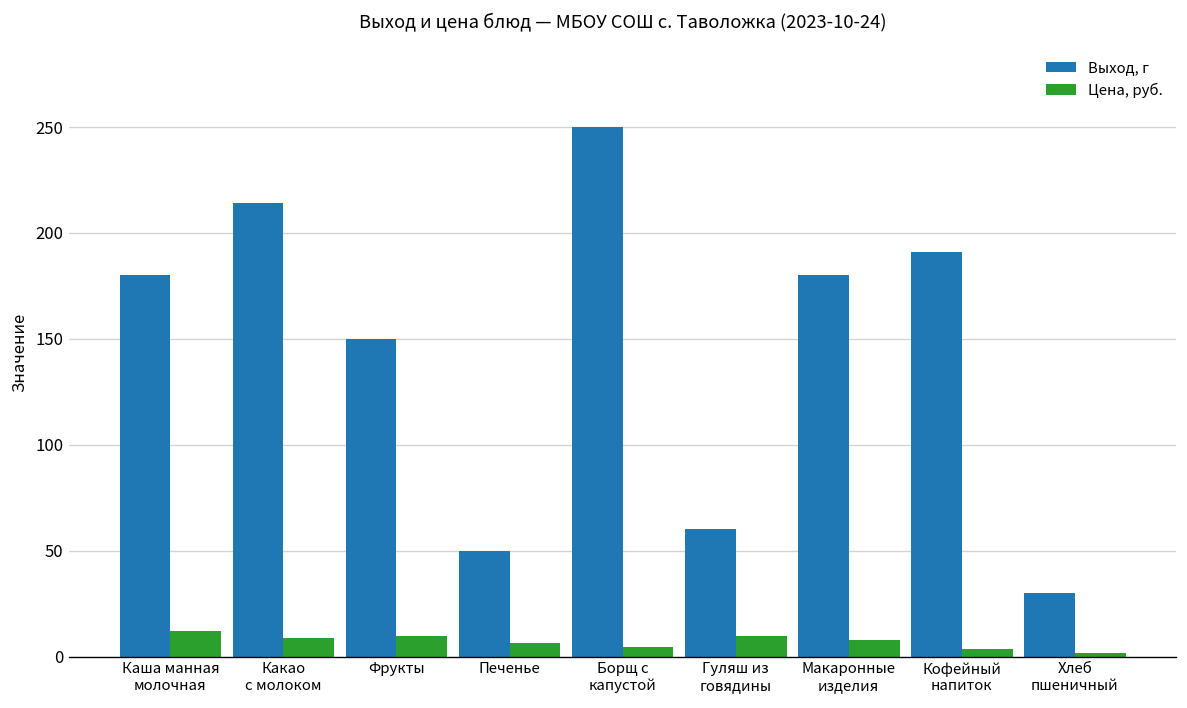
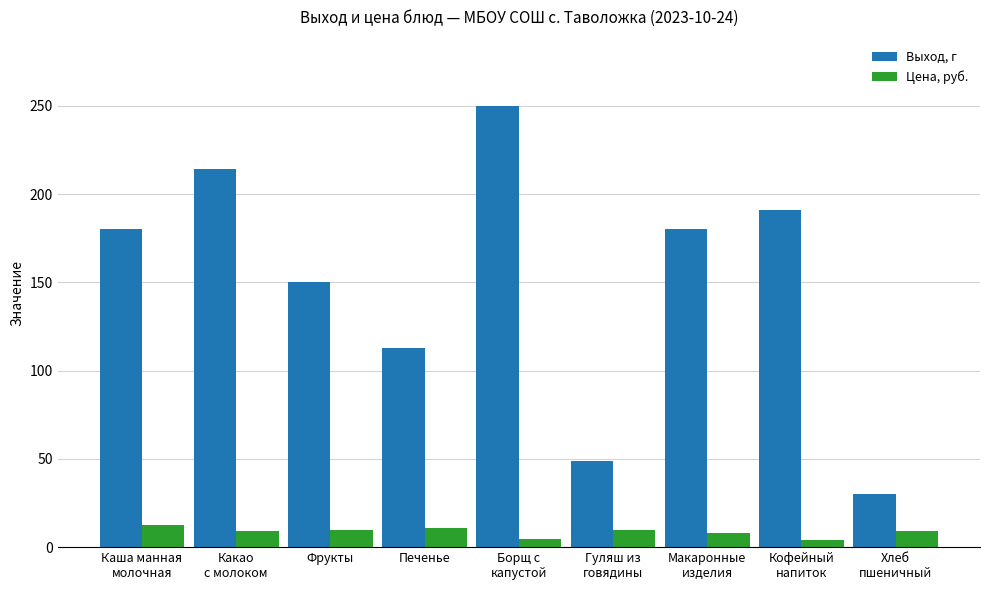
  {
    "Выход, г": {
      "Каша манная молочная": 180,
      "Какао с молоком": 214,
      "Фрукты": 150,
-     "Печенье": 50,
+     "Печенье": 113,
      "Борщ с капустой": 250,
-     "Гуляш из говядины": 60,
+     "Гуляш из говядины": 49,
      "Макаронные изделия": 180,
      "Кофейный напиток": 191,
      "Хлеб пшеничный": 30
    },
    "Цена, руб.": {
      "Каша манная молочная": 12,
      "Какао с молоком": 9,
      "Фрукты": 10,
-     "Печенье": 6,
+     "Печенье": 11,
      "Борщ с капустой": 4,
      "Гуляш из говядины": 10,
      "Макаронные изделия": 8,
      "Кофейный напиток": 4,
-     "Хлеб пшеничный": 2
+     "Хлеб пшеничный": 9
    }
  }
